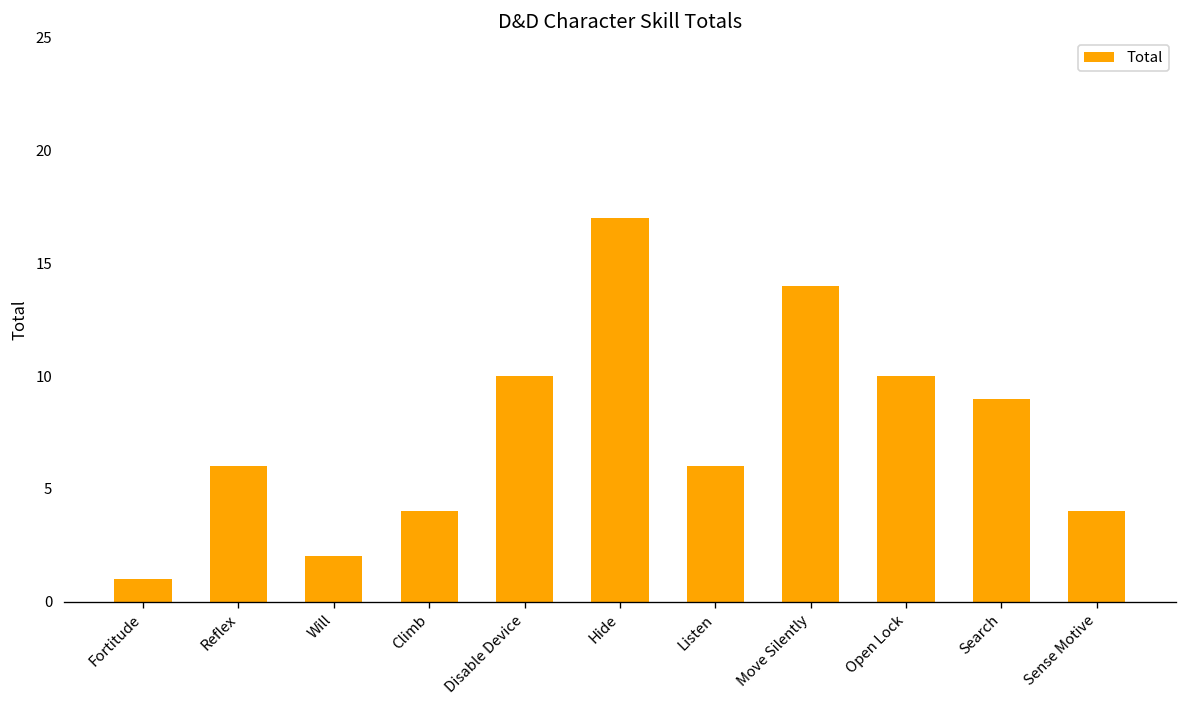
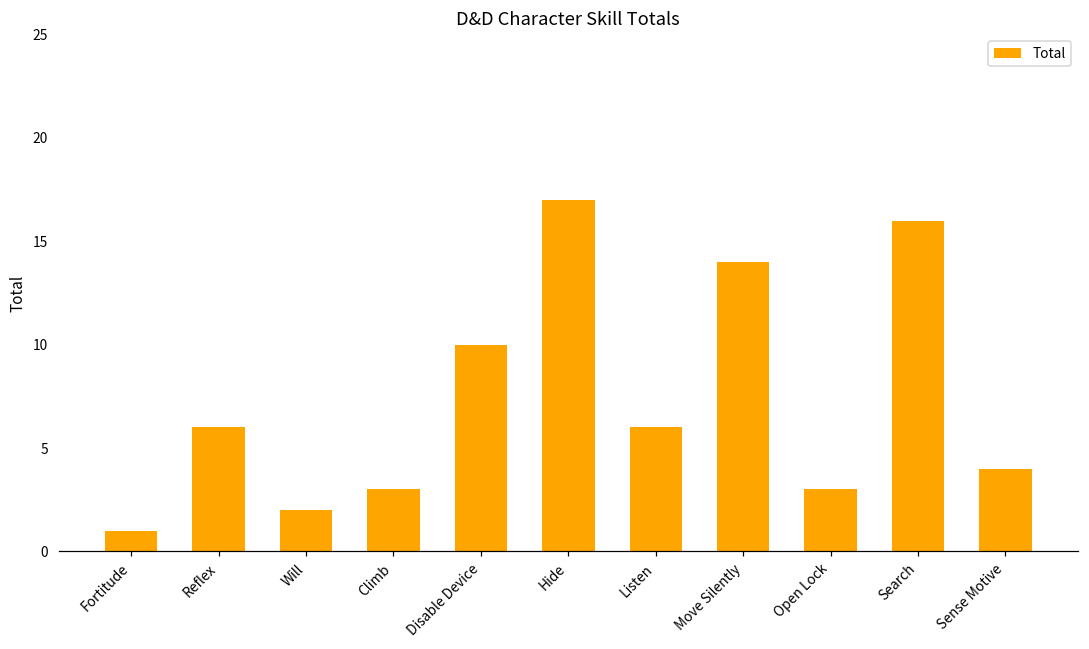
  {
    "Fortitude": 1,
    "Reflex": 6,
    "Will": 2,
-   "Climb": 4,
+   "Climb": 3,
    "Disable Device": 10,
    "Hide": 17,
    "Listen": 6,
    "Move Silently": 14,
-   "Open Lock": 10,
-   "Search": 9,
+   "Open Lock": 3,
+   "Search": 16,
    "Sense Motive": 4
  }
